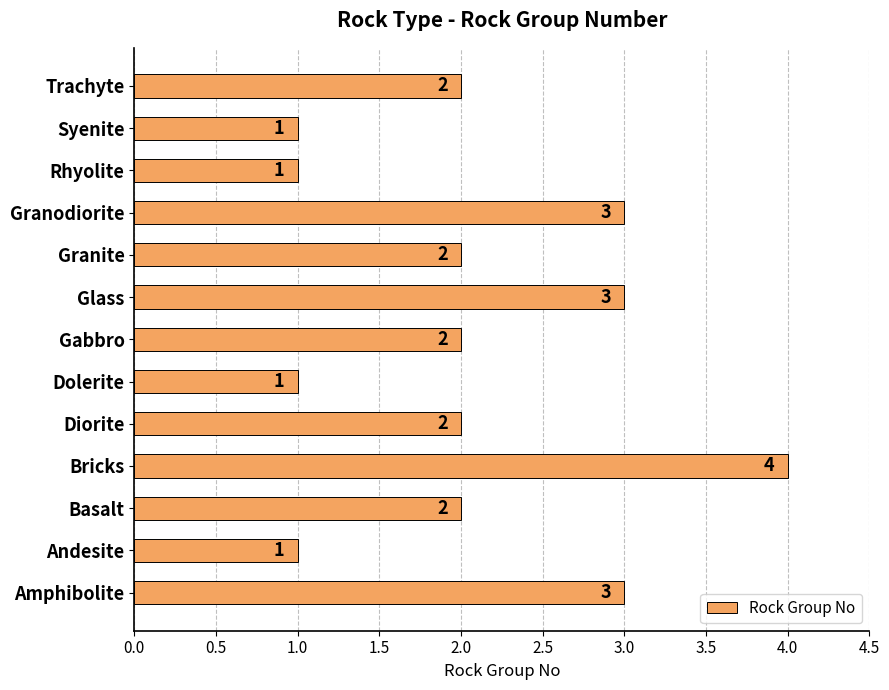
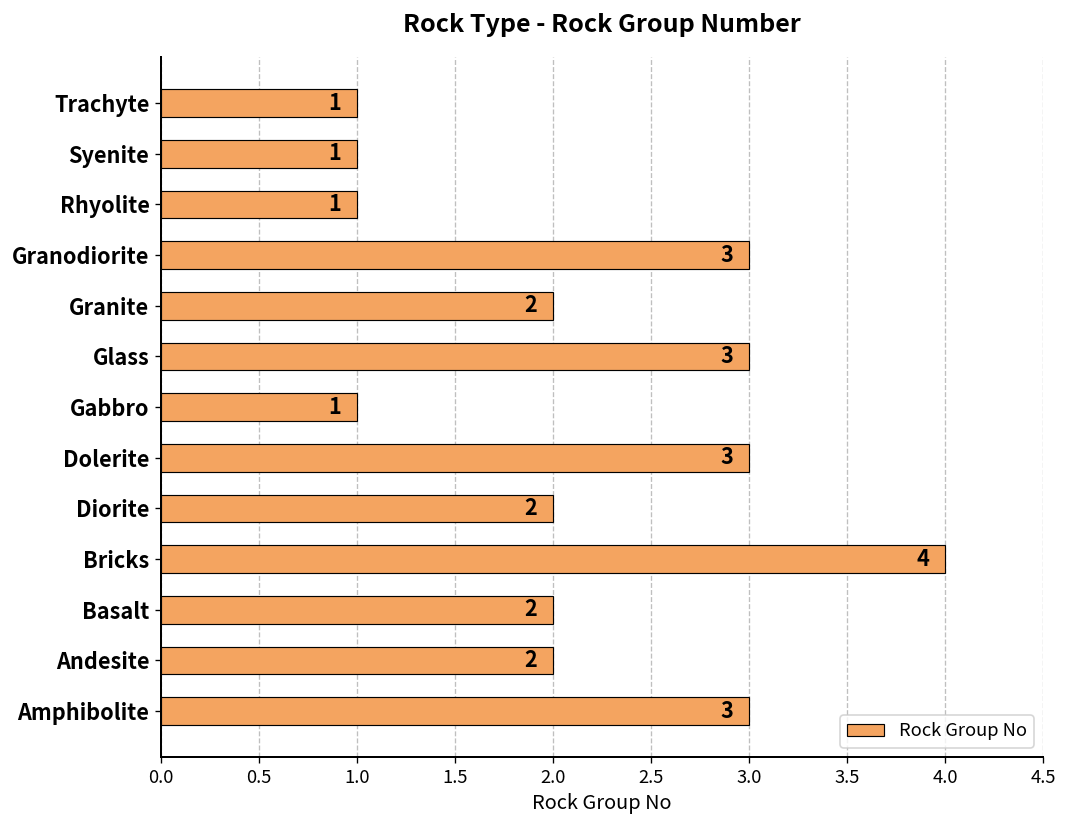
  {
-   "Trachyte": 2,
+   "Trachyte": 1,
    "Syenite": 1,
    "Rhyolite": 1,
    "Granodiorite": 3,
    "Granite": 2,
    "Glass": 3,
-   "Gabbro": 2,
-   "Dolerite": 1,
+   "Gabbro": 1,
+   "Dolerite": 3,
    "Diorite": 2,
    "Bricks": 4,
    "Basalt": 2,
-   "Andesite": 1,
+   "Andesite": 2,
    "Amphibolite": 3
  }
